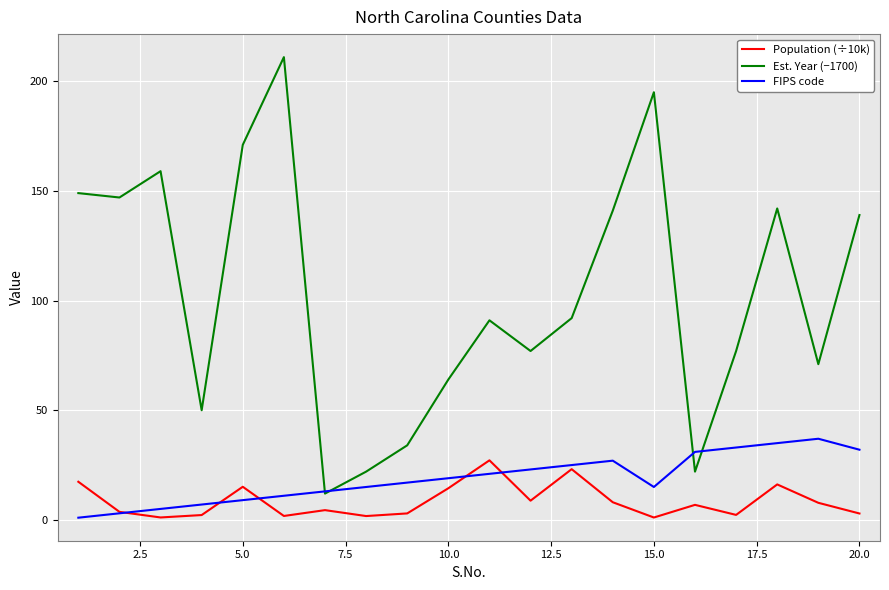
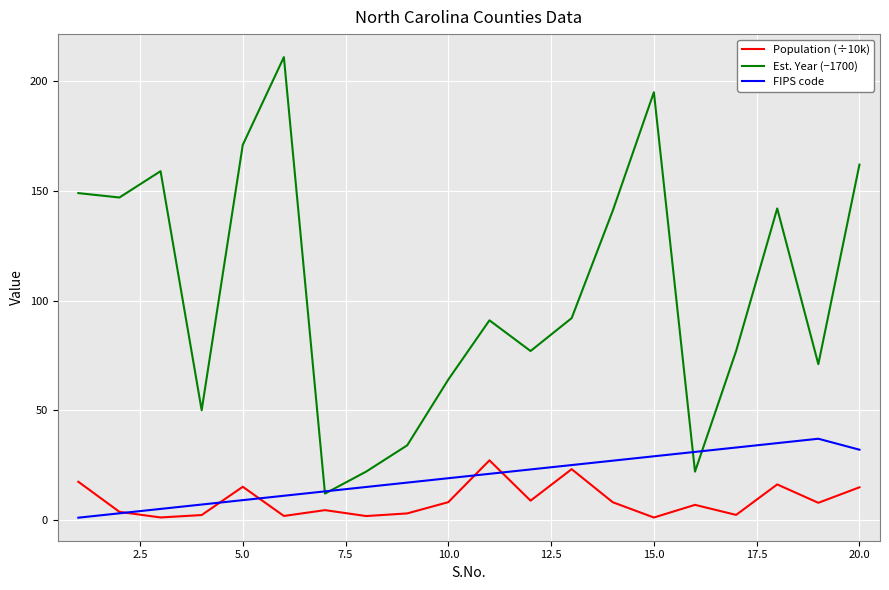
  {
    "Population (÷10k)": {
      "5.0": 15,
-     "10.0": 14,
+     "10.0": 8,
      "15.0": 1,
-     "20.0": 3
+     "20.0": 15
    },
    "Est. Year (−1700)": {
      "5.0": 171,
      "10.0": 64,
      "15.0": 195,
-     "20.0": 139
+     "20.0": 162
    },
    "FIPS code": {
      "5.0": 9,
      "10.0": 19,
-     "15.0": 15,
+     "15.0": 29,
      "20.0": 32
    }
  }
